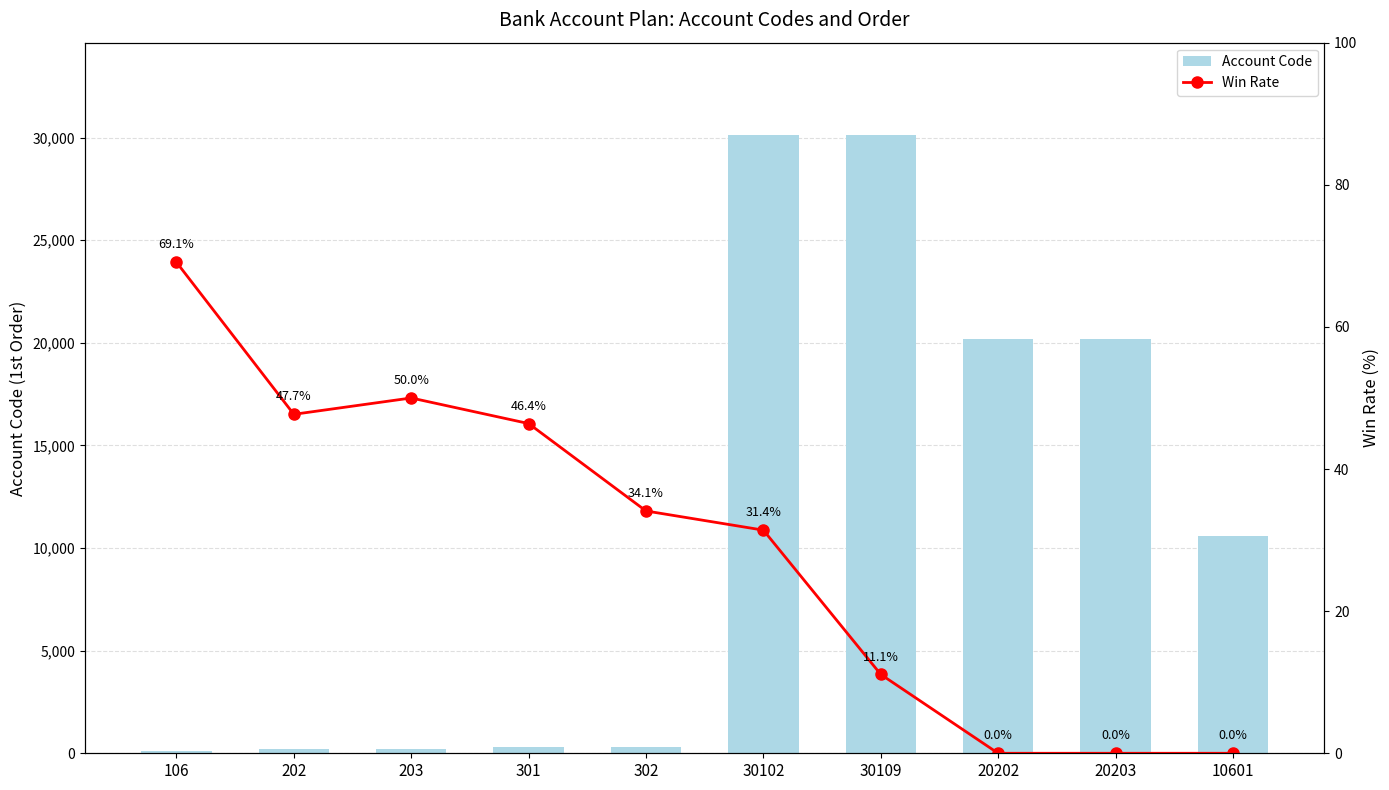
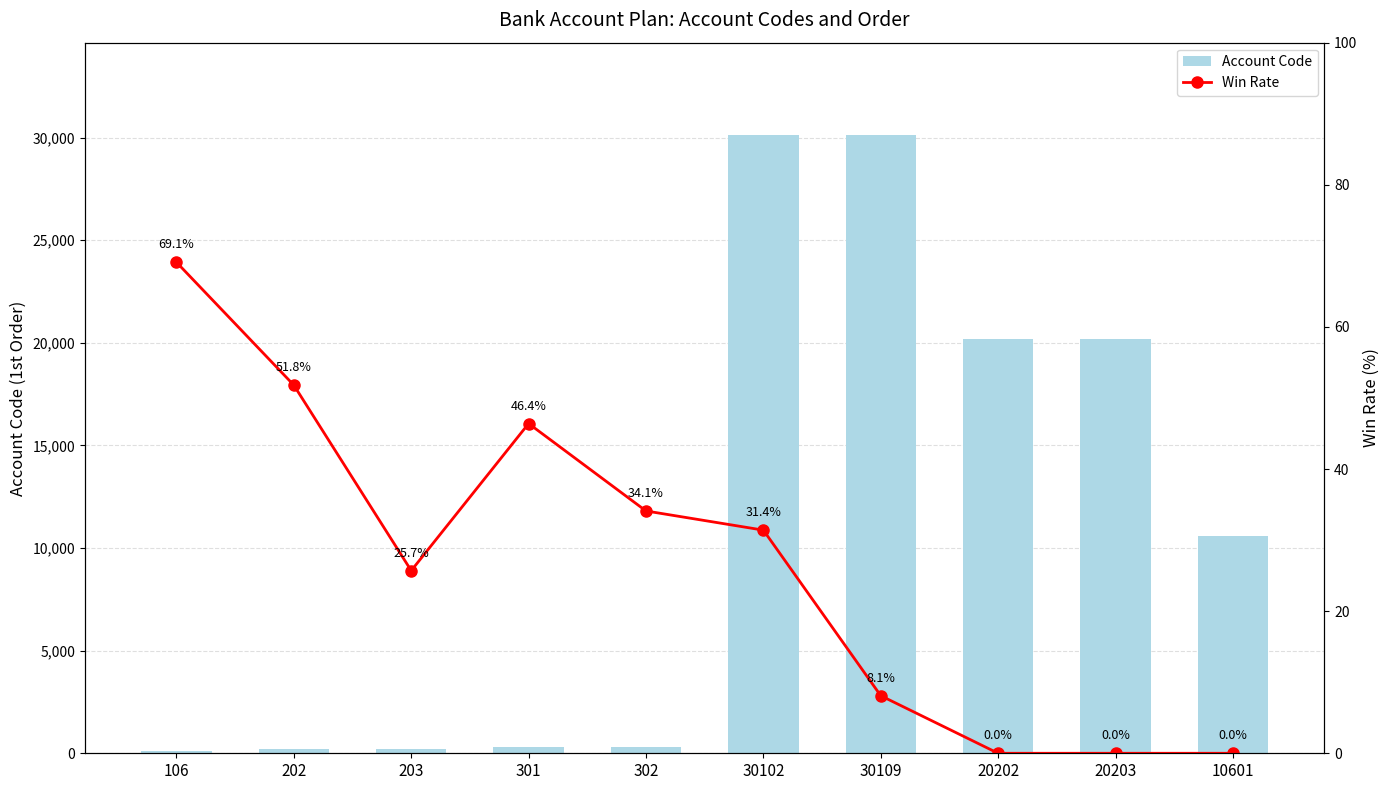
  {
    "Win Rate": {
      "106": "69.1%",
-     "202": "47.7%",
-     "203": "50.0%",
+     "202": "51.8%",
+     "203": "25.7%",
      "301": "46.4%",
      "302": "34.1%",
      "30102": "31.4%",
-     "30109": "11.1%",
+     "30109": "8.1%",
      "20202": "0.0%",
      "20203": "0.0%",
      "10601": "0.0%"
    }
  }
